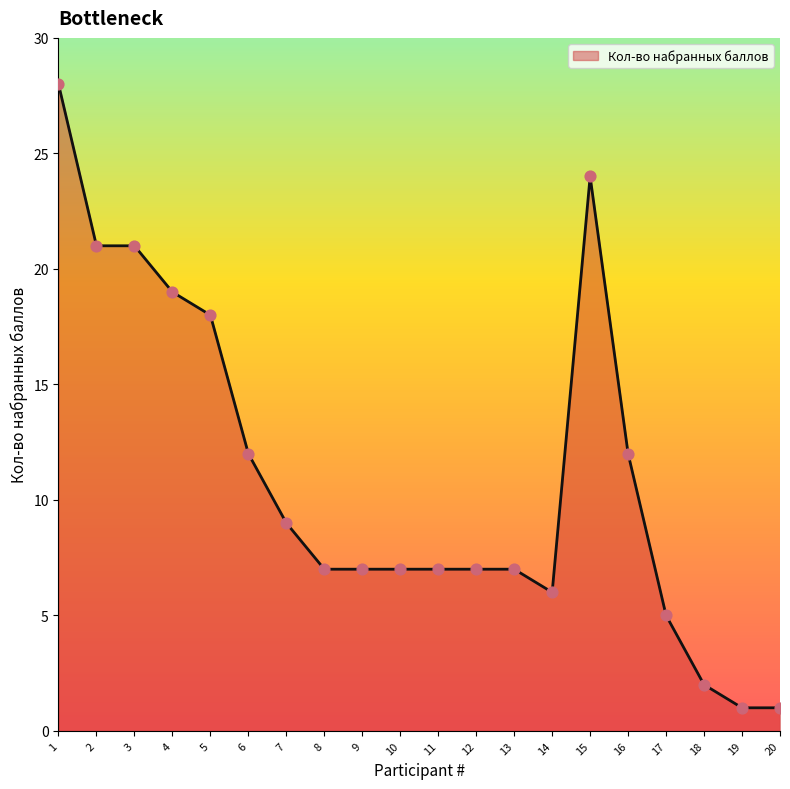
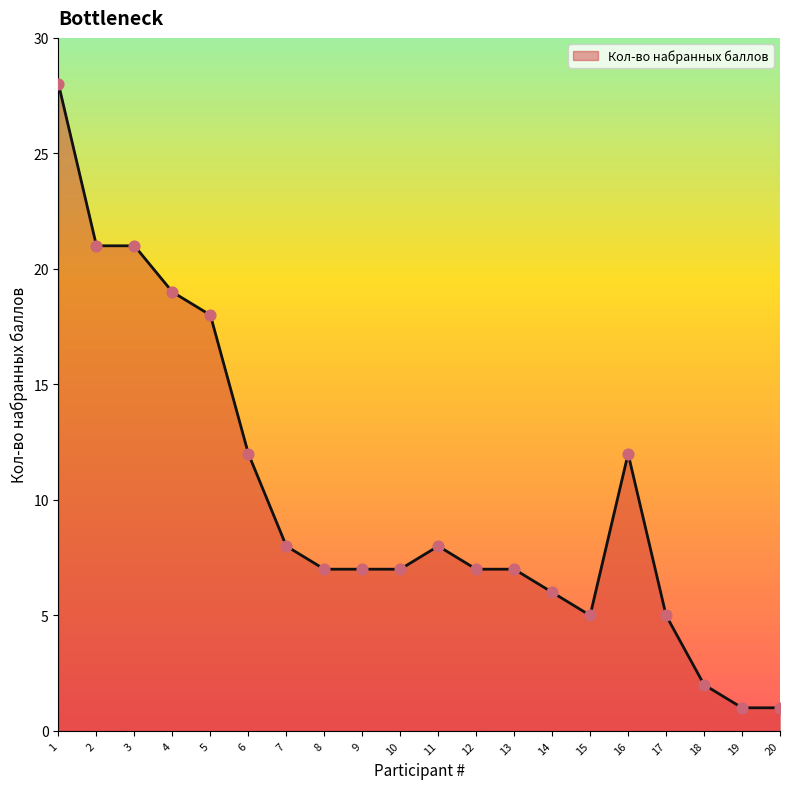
  {
    "1": 28,
    "2": 21,
    "3": 21,
    "4": 19,
    "5": 18,
    "6": 12,
-   "7": 9,
+   "7": 8,
    "8": 7,
    "9": 7,
    "10": 7,
-   "11": 7,
+   "11": 8,
    "12": 7,
    "13": 7,
    "14": 6,
-   "15": 24,
+   "15": 5,
    "16": 12,
    "17": 5,
    "18": 2,
    "19": 1,
    "20": 1
  }
